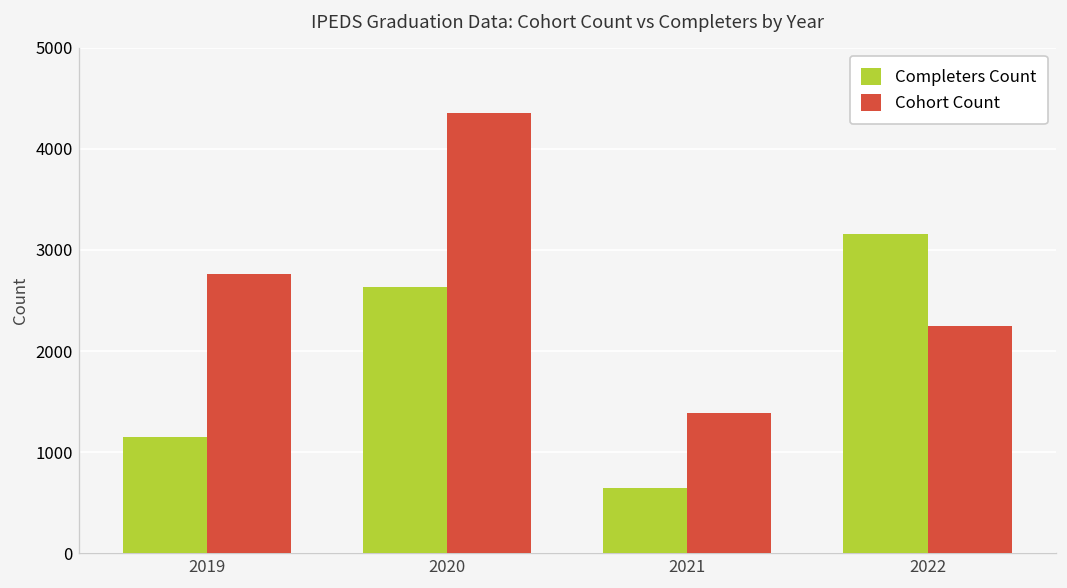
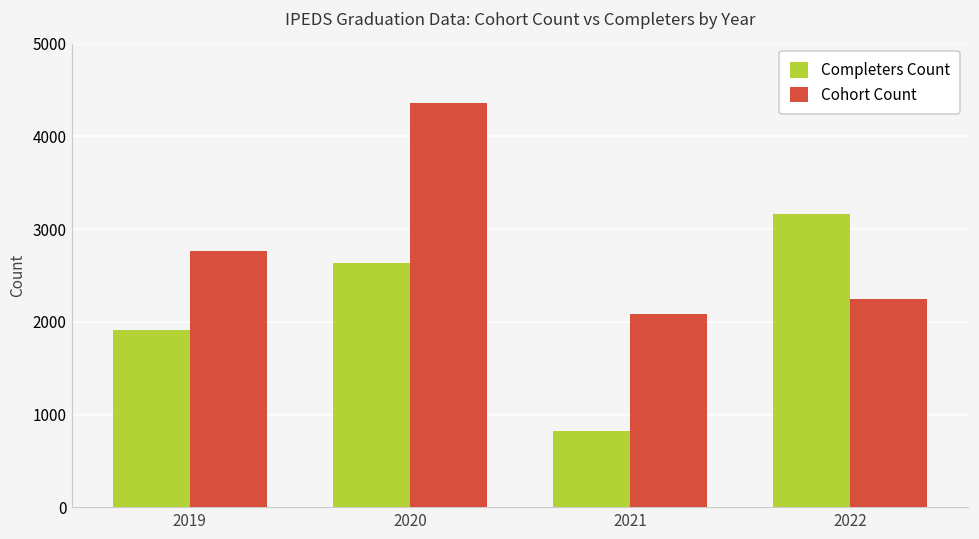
  {
    "Completers Count": {
-     "2019": 1100,
+     "2019": 1900,
      "2020": 2600,
-     "2021": 600,
+     "2021": 800,
      "2022": 3200
    },
    "Cohort Count": {
      "2019": 2800,
      "2020": 4400,
-     "2021": 1400,
+     "2021": 2100,
      "2022": 2200
    }
  }
